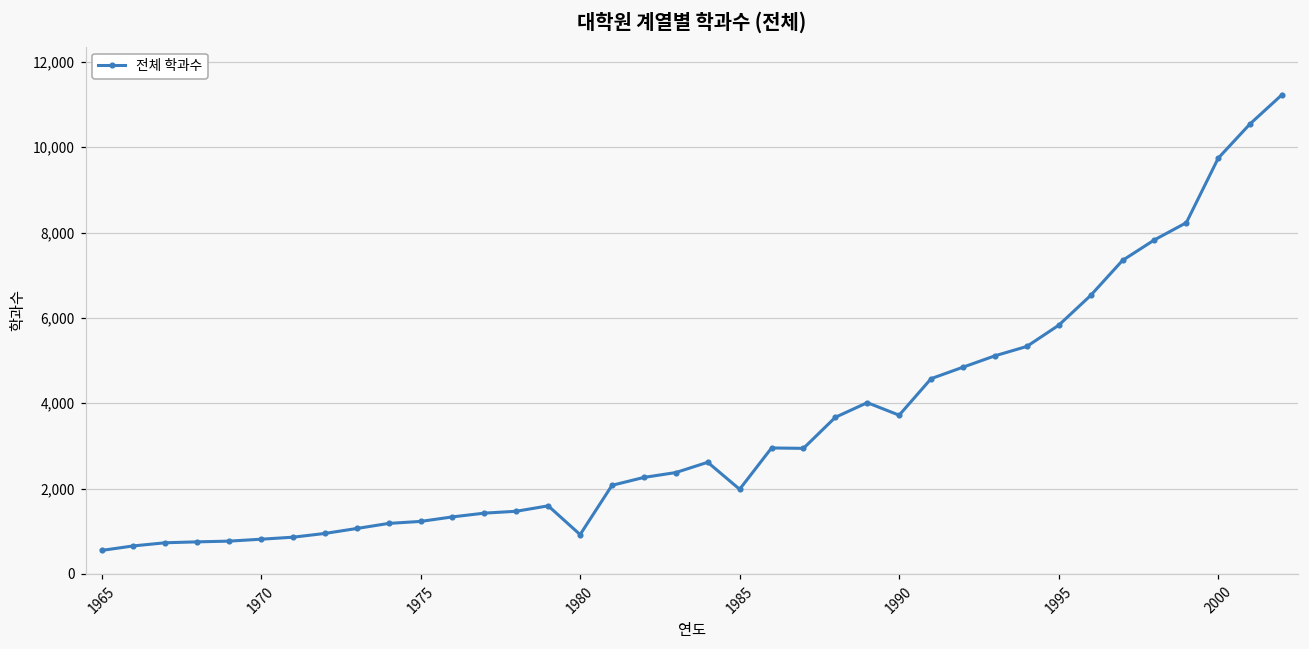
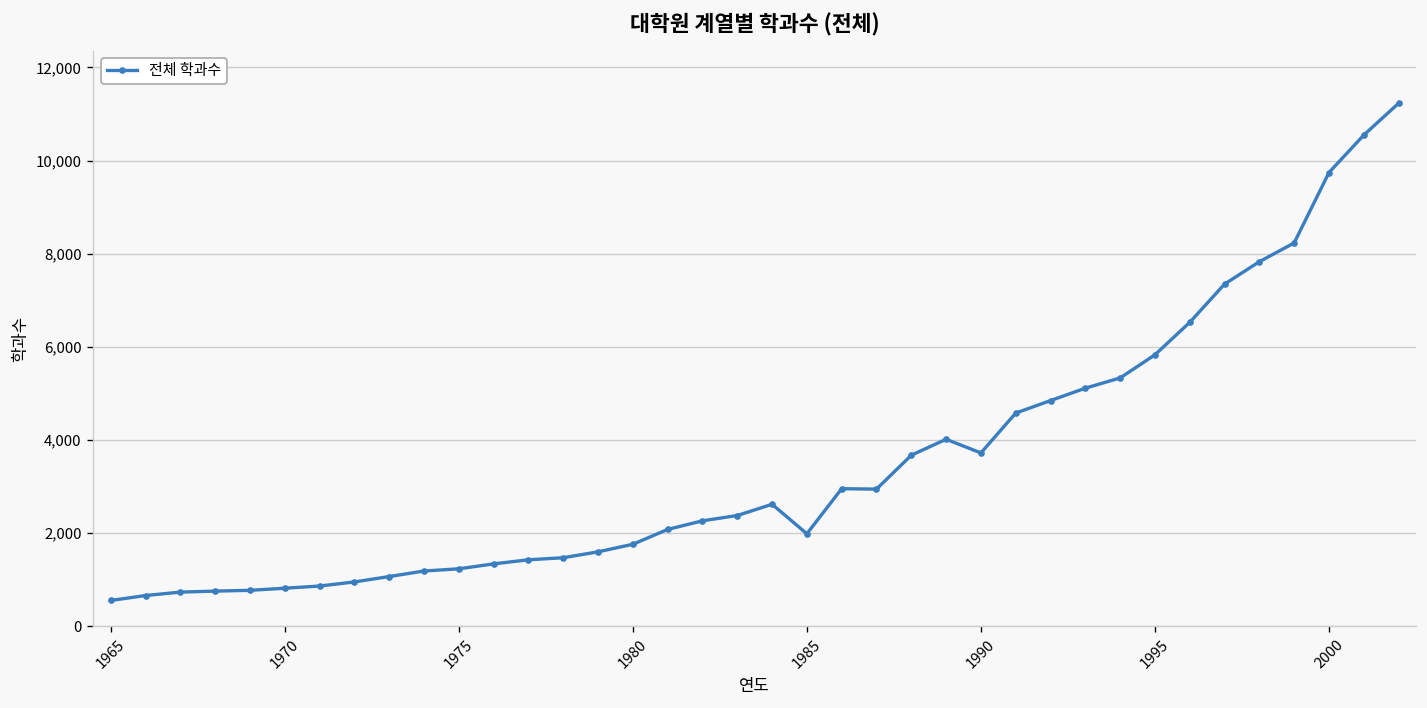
  {
    "1965": "600",
    "1970": "800",
    "1975": "1,200",
-   "1980": "900",
+   "1980": "1,800",
    "1985": "2,000",
    "1990": "3,700",
    "1995": "5,800",
    "2000": "9,700"
  }
